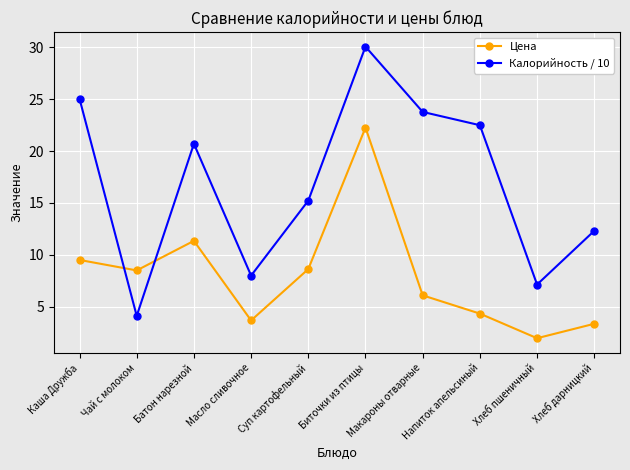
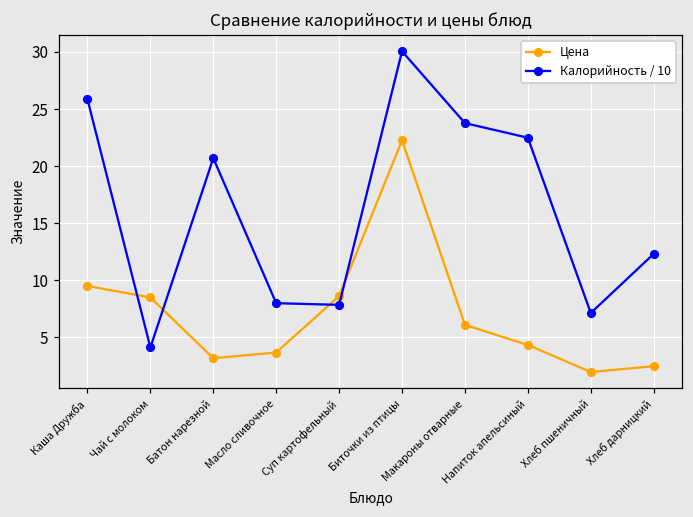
  {
    "Цена": {
      "Каша Дружба": 9.5,
      "Чай с молоком": 8.5,
-     "Батон нарезной": 11.4,
+     "Батон нарезной": 3.2,
      "Масло сливочное": 3.7,
      "Суп картофельный": 8.6,
      "Биточки из птицы": 22.3,
      "Макароны отварные": 6.1,
      "Напиток апельсиный": 4.3,
      "Хлеб пшеничный": 2.0,
-     "Хлеб дарницкий": 3.4
+     "Хлеб дарницкий": 2.5
    },
    "Калорийность / 10": {
-     "Каша Дружба": 25.0,
+     "Каша Дружба": 25.9,
      "Чай с молоком": 4.1,
      "Батон нарезной": 20.7,
      "Масло сливочное": 8.0,
-     "Суп картофельный": 15.2,
+     "Суп картофельный": 7.9,
      "Биточки из птицы": 30.1,
      "Макароны отварные": 23.8,
      "Напиток апельсиный": 22.5,
      "Хлеб пшеничный": 7.1,
      "Хлеб дарницкий": 12.3
    }
  }
